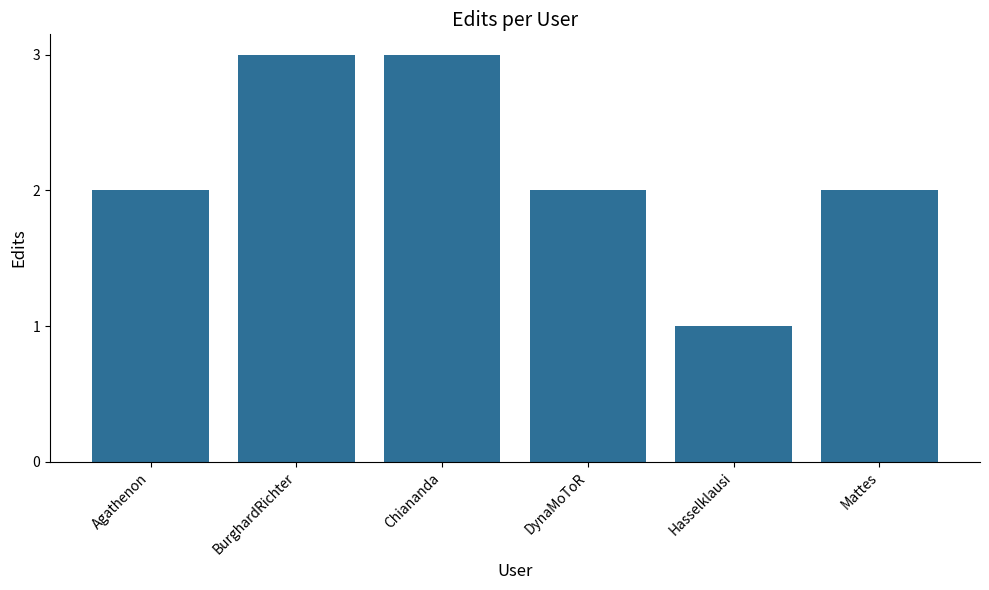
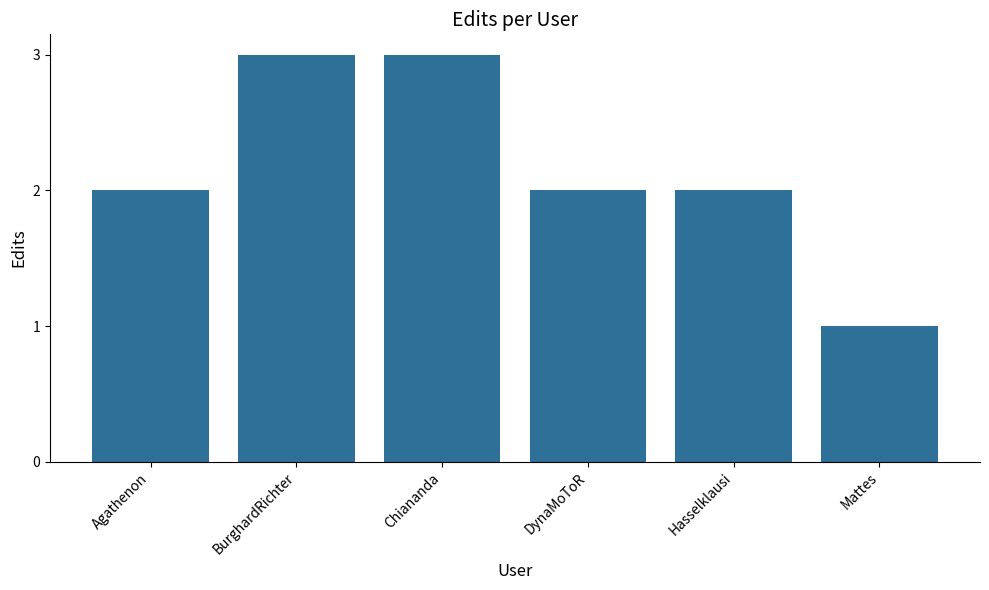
  {
    "Agathenon": 2,
    "BurghardRichter": 3,
    "Chiananda": 3,
    "DynaMoToR": 2,
-   "Hasselklausi": 1,
-   "Mattes": 2
+   "Hasselklausi": 2,
+   "Mattes": 1
  }
